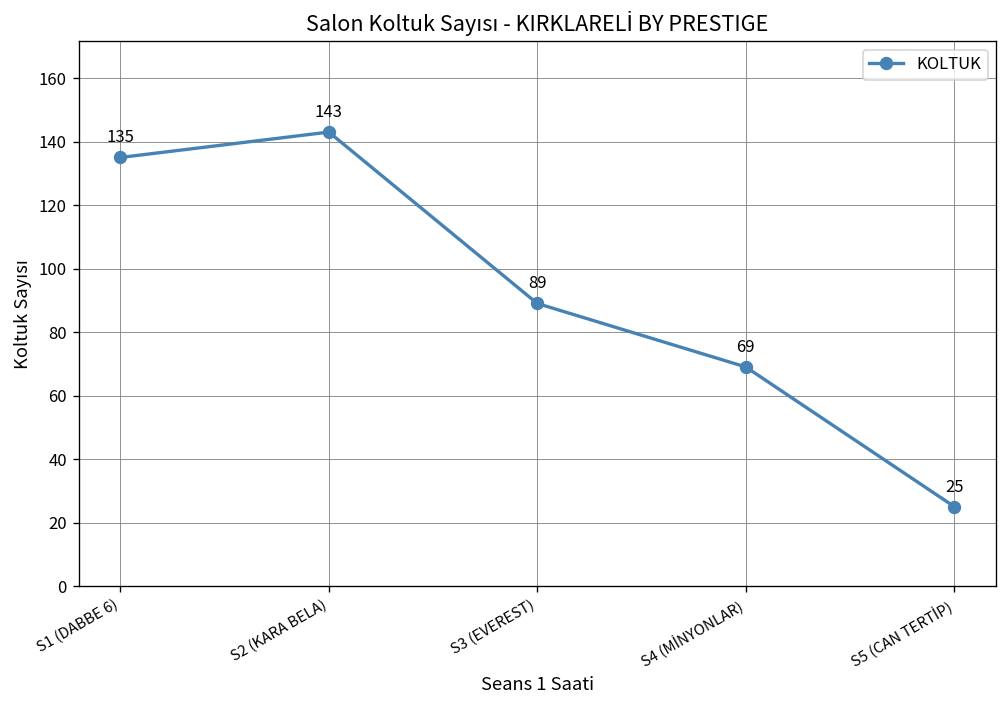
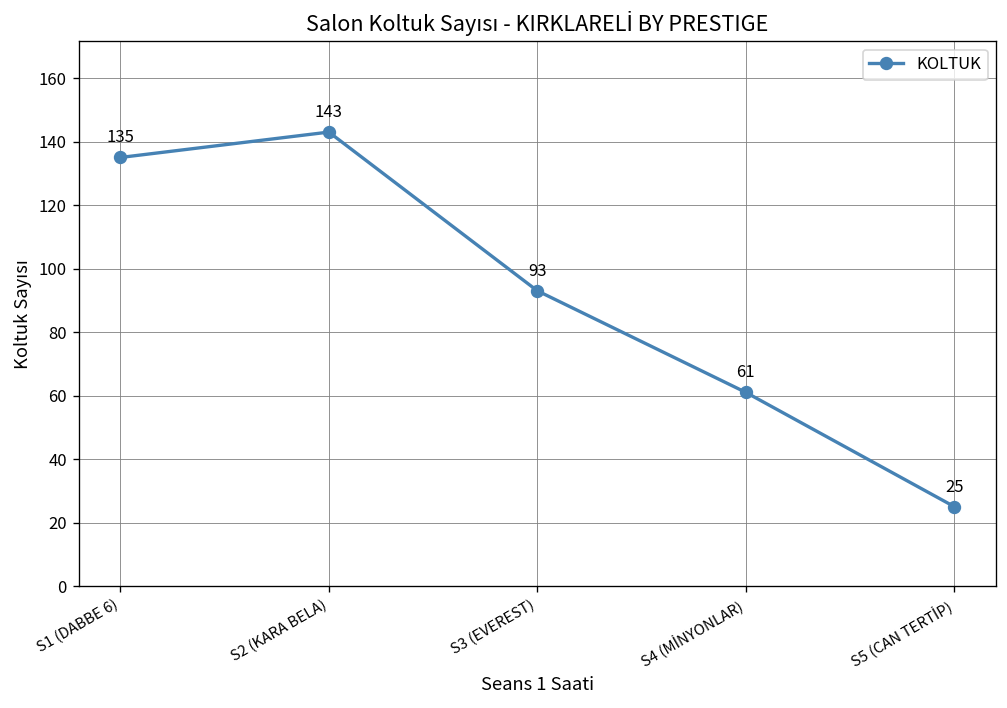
  {
    "S1 (DABBE 6)": 135,
    "S2 (KARA BELA)": 143,
-   "S3 (EVEREST)": 89,
-   "S4 (MİNYONLAR)": 69,
+   "S3 (EVEREST)": 93,
+   "S4 (MİNYONLAR)": 61,
    "S5 (CAN TERTİP)": 25
  }
